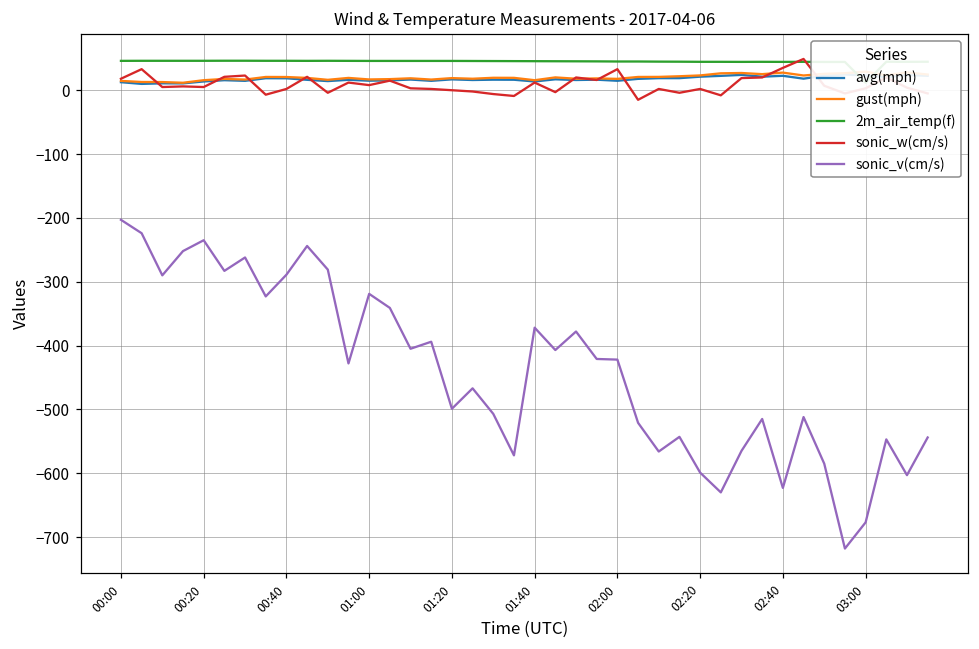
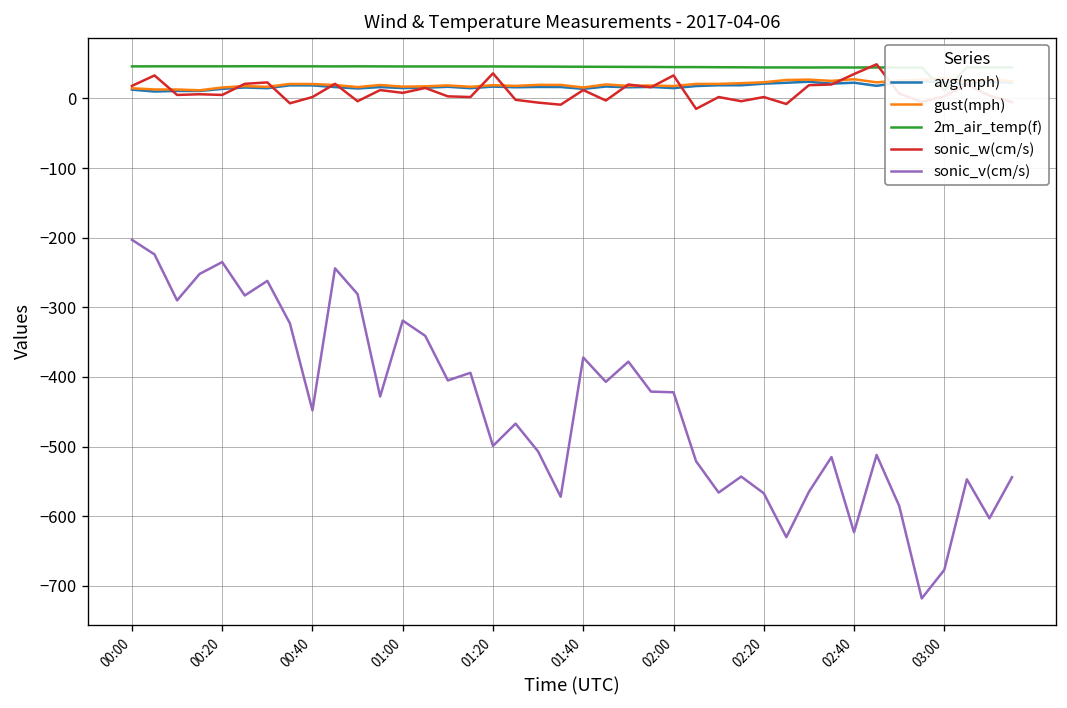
  {
    "avg(mph)": {
      "02:40": 20
    },
    "gust(mph)": {
      "02:40": 30
    },
    "2m_air_temp(f)": {
      "00:00": 50,
      "00:20": 50,
      "00:40": 50,
      "01:00": 50,
      "01:20": 50,
      "01:40": 50,
      "02:00": 50,
      "02:20": 40,
      "02:40": 40
    },
    "sonic_w(cm/s)": {
      "00:20": 10,
      "00:40": 0,
      "01:00": 10,
-     "01:20": 0,
+     "01:20": 40,
      "02:00": 30,
      "02:20": 0,
      "02:40": 40
    },
    "sonic_v(cm/s)": {
      "00:00": -200,
      "00:20": -240,
-     "00:40": -290,
+     "00:40": -450,
      "01:00": -320,
      "01:20": -500,
      "01:40": -370,
      "02:00": -420,
-     "02:20": -600,
+     "02:20": -570,
      "02:40": -620,
      "03:00": -680
    }
  }
